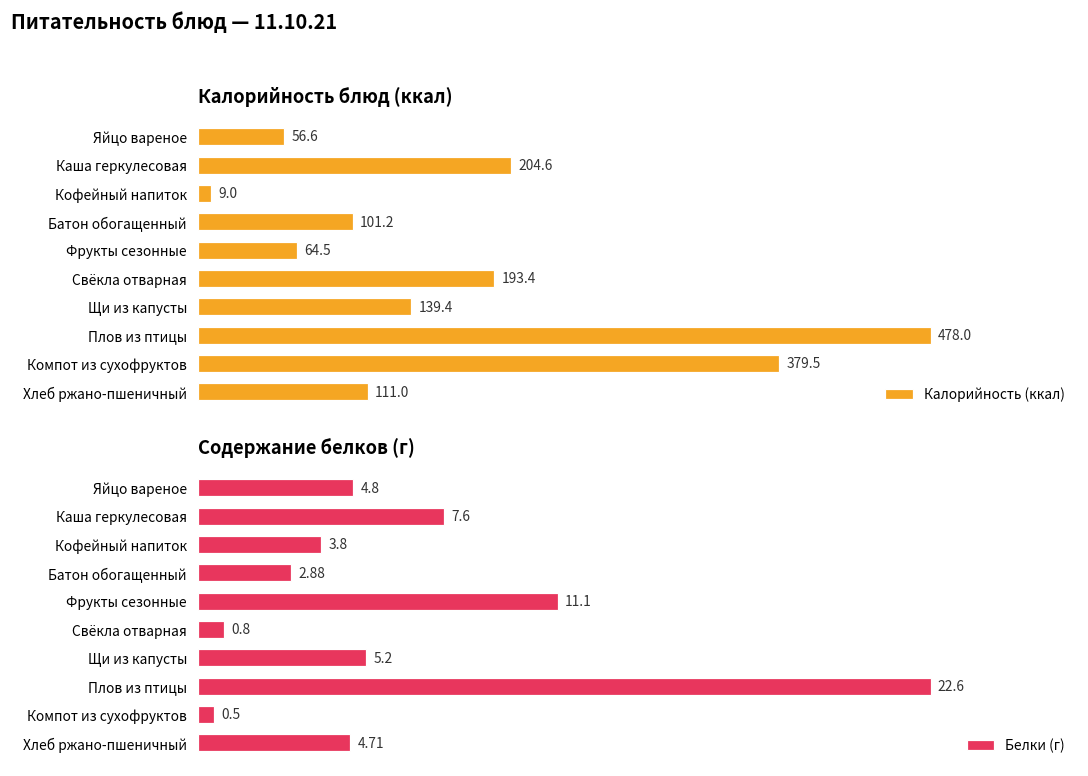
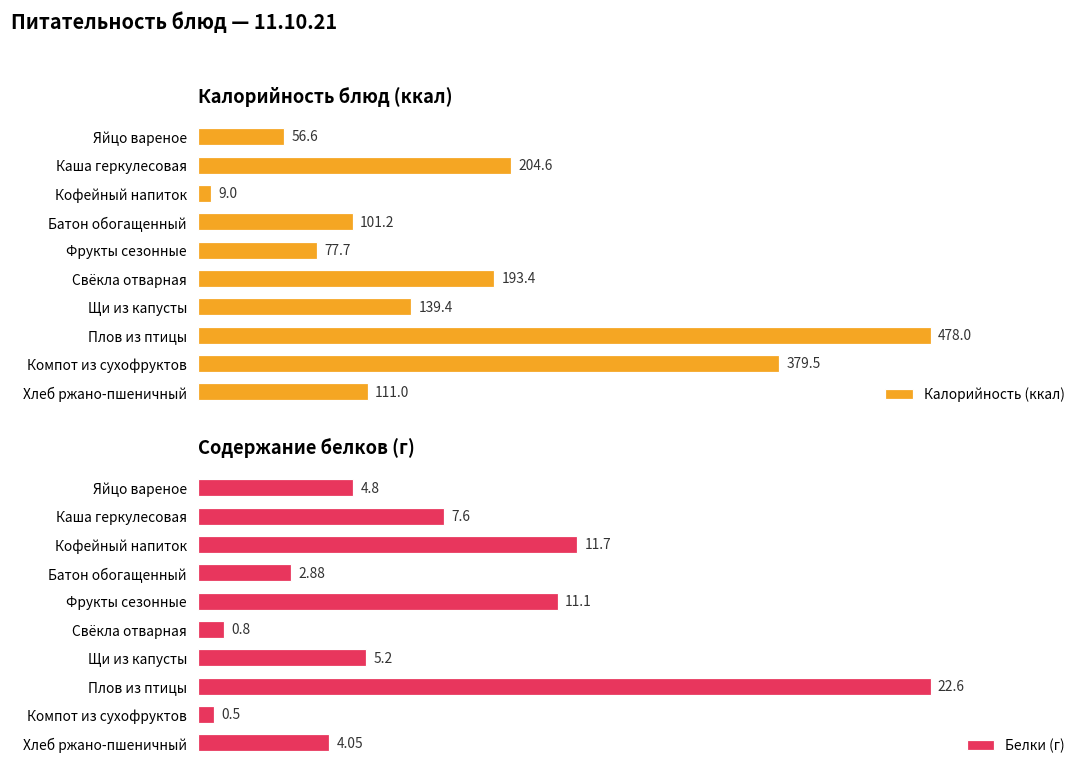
  {
    "Калорийность блюд (ккал)": {
      "Яйцо вареное": 56.6,
      "Каша геркулесовая": 204.6,
      "Кофейный напиток": 9.0,
      "Батон обогащенный": 101.2,
-     "Фрукты сезонные": 64.5,
+     "Фрукты сезонные": 77.7,
      "Свёкла отварная": 193.4,
      "Щи из капусты": 139.4,
      "Плов из птицы": 478.0,
      "Компот из сухофруктов": 379.5,
      "Хлеб ржано-пшеничный": 111.0
    },
    "Содержание белков (г)": {
      "Яйцо вареное": 4.8,
      "Каша геркулесовая": 7.6,
-     "Кофейный напиток": 3.8,
+     "Кофейный напиток": 11.7,
      "Батон обогащенный": 2.88,
      "Фрукты сезонные": 11.1,
      "Свёкла отварная": 0.8,
      "Щи из капусты": 5.2,
      "Плов из птицы": 22.6,
      "Компот из сухофруктов": 0.5,
-     "Хлеб ржано-пшеничный": 4.71
+     "Хлеб ржано-пшеничный": 4.05
    }
  }
